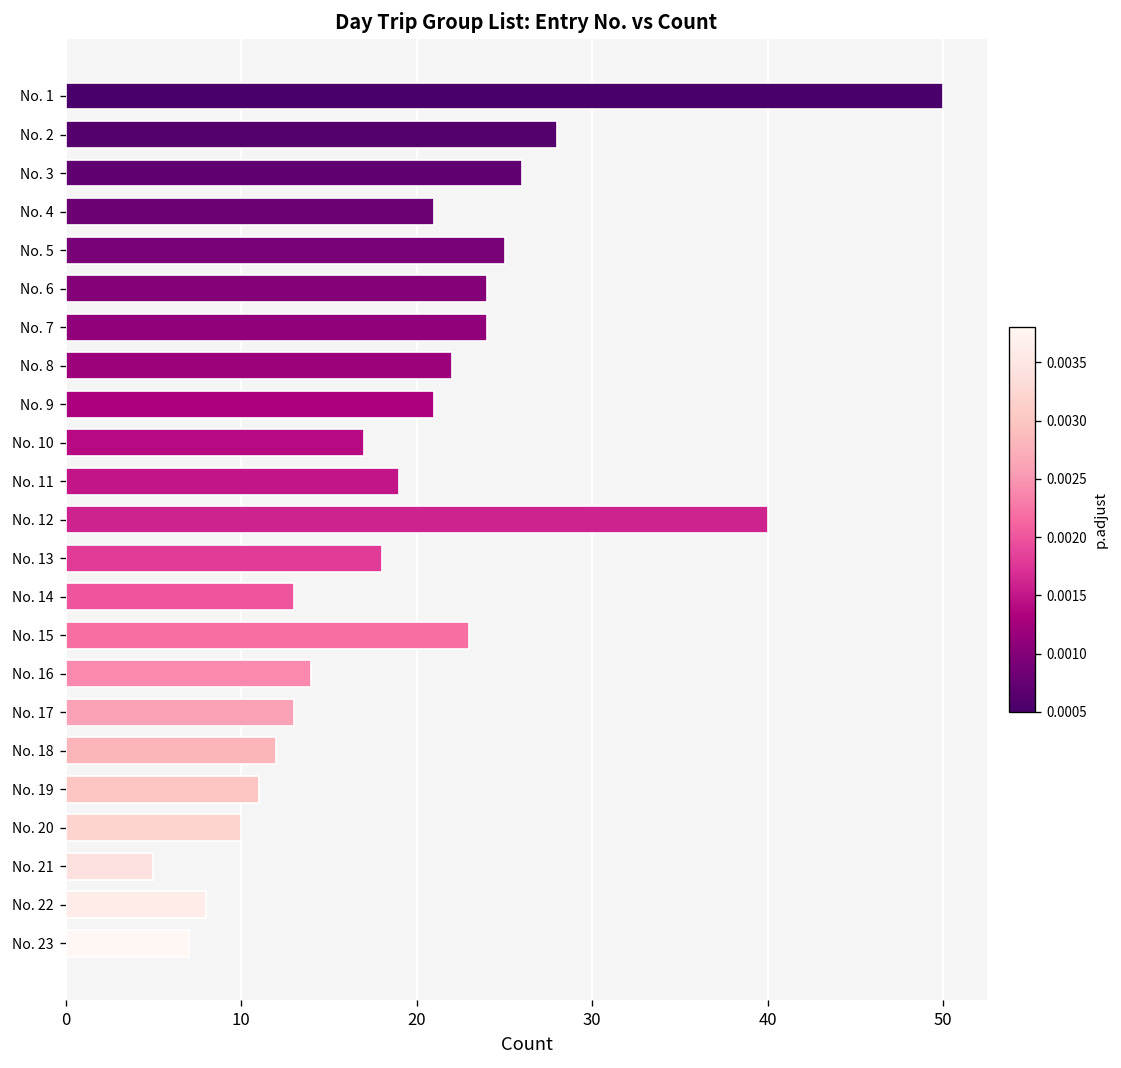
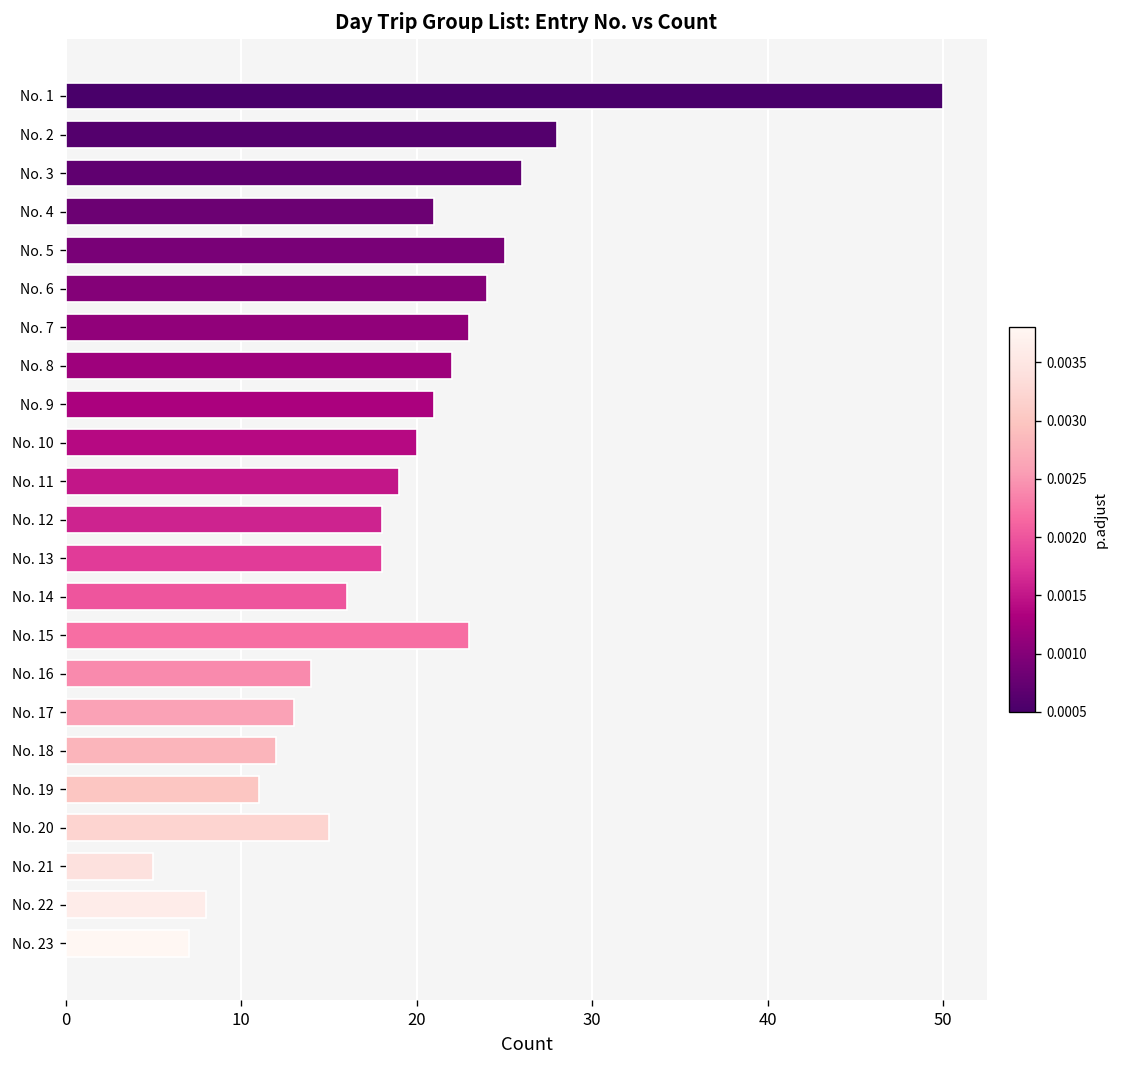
  {
    "No. 1": 50,
    "No. 2": 28,
    "No. 3": 26,
    "No. 4": 21,
    "No. 5": 25,
    "No. 6": 24,
-   "No. 7": 24,
+   "No. 7": 23,
    "No. 8": 22,
    "No. 9": 21,
-   "No. 10": 17,
+   "No. 10": 20,
    "No. 11": 19,
-   "No. 12": 40,
+   "No. 12": 18,
    "No. 13": 18,
-   "No. 14": 13,
+   "No. 14": 16,
    "No. 15": 23,
    "No. 16": 14,
    "No. 17": 13,
    "No. 18": 12,
    "No. 19": 11,
-   "No. 20": 10,
+   "No. 20": 15,
    "No. 21": 5,
    "No. 22": 8,
    "No. 23": 7
  }
